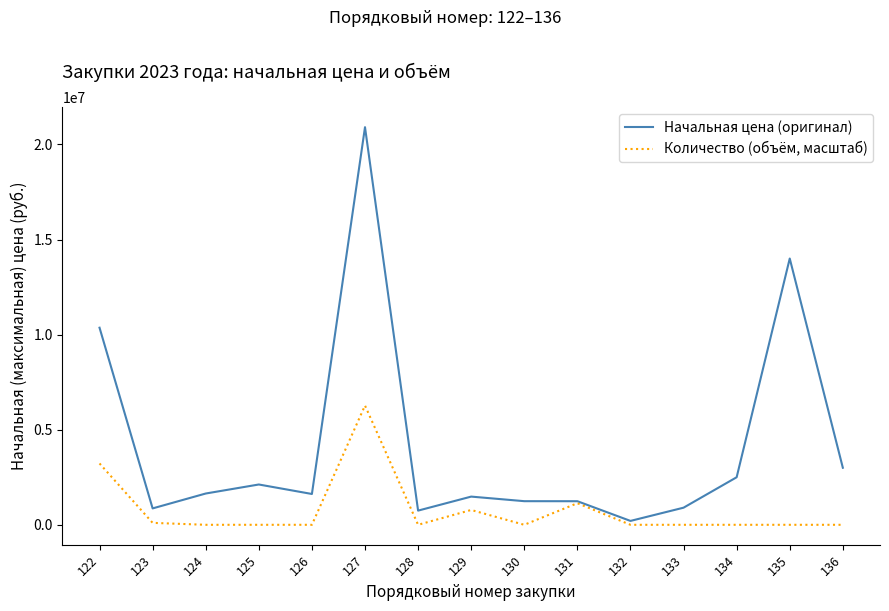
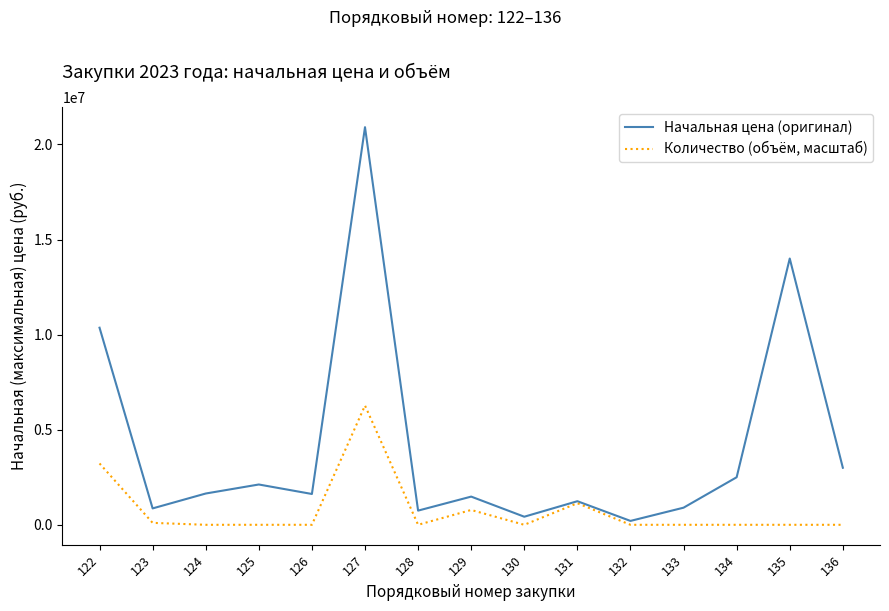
  {
    "Начальная цена (оригинал)": {
      "122": 10400000,
      "123": 900000,
      "124": 1600000,
      "125": 2100000,
      "126": 1600000,
      "127": 20900000,
      "128": 700000,
      "129": 1500000,
-     "130": 1200000,
+     "130": 400000,
      "132": 200000,
      "133": 900000,
      "134": 2500000,
      "135": 14000000,
      "136": 3000000
    },
    "Количество (объём, масштаб)": {
      "122": 3200000,
      "123": 100000,
      "124": 0,
      "125": 0,
      "126": 0,
      "127": 6300000,
      "128": 0,
      "129": 800000,
      "130": 0,
      "132": 0,
      "133": 0,
      "134": 0,
      "135": 0,
      "136": 0
    }
  }
